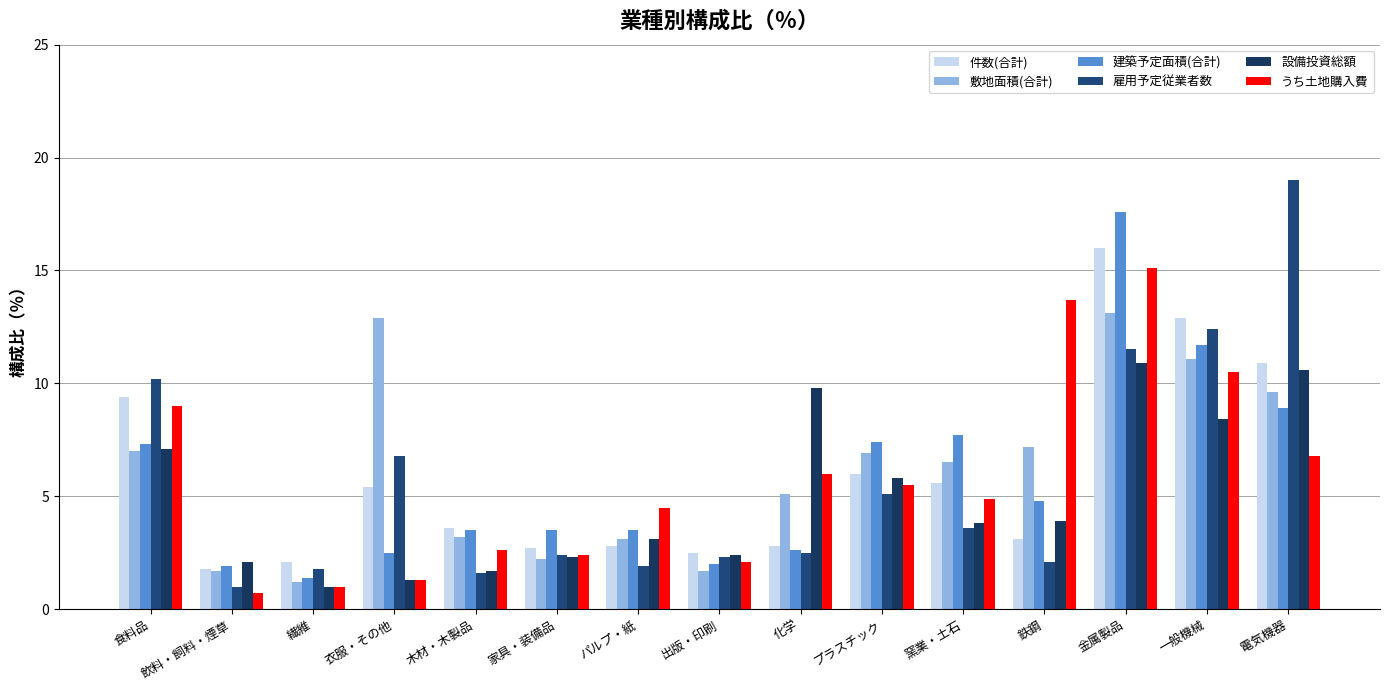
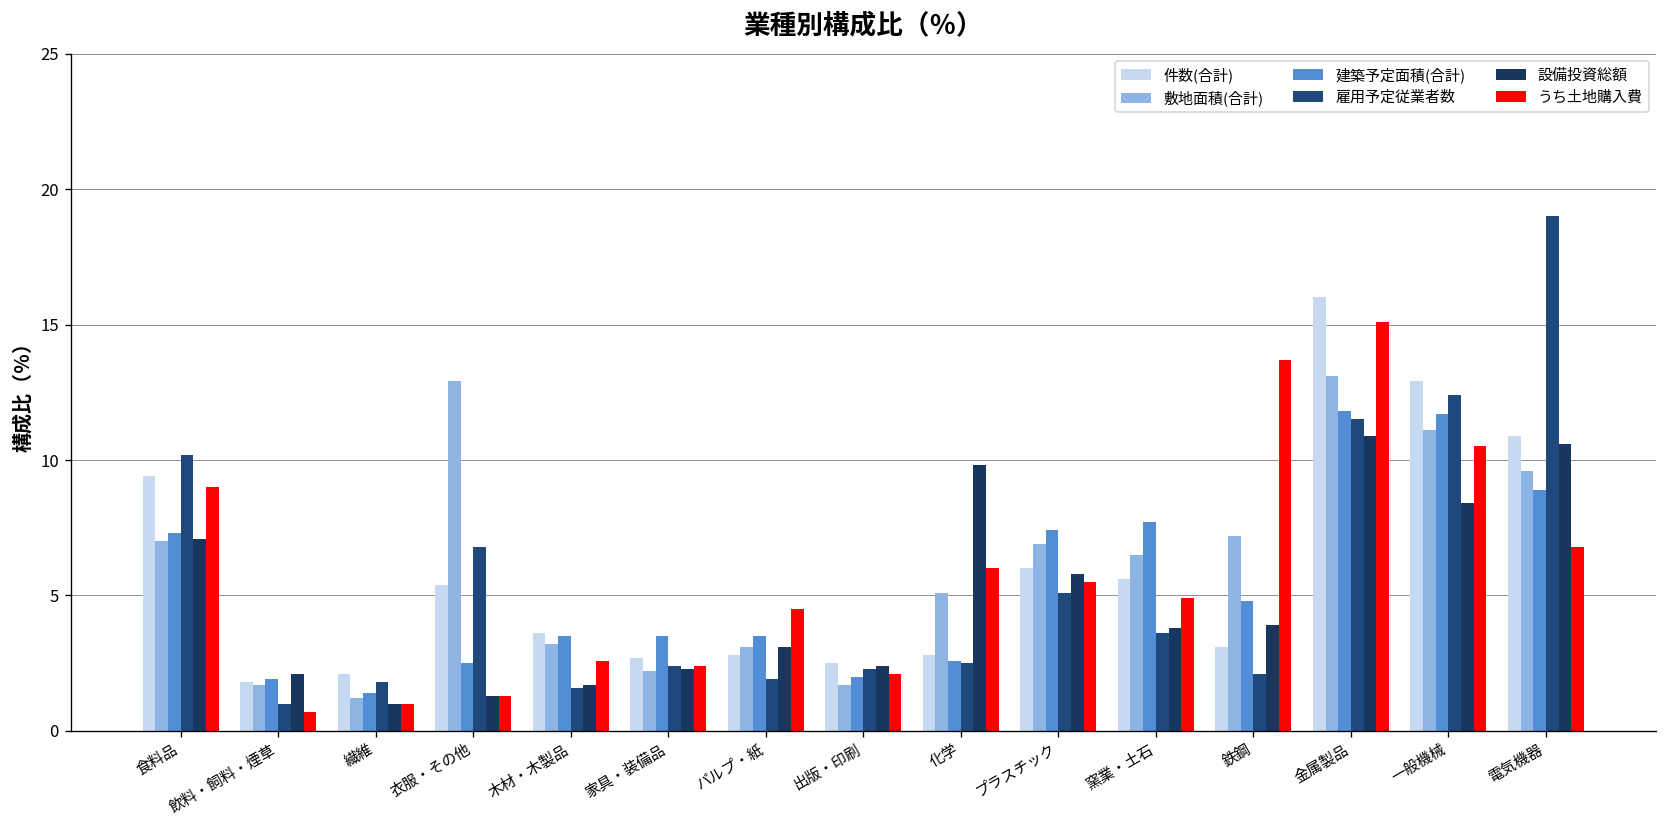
  {
    "件数(合計)": {
      "食料品": 9.4,
      "飲料・飼料・煙草": 1.8,
      "繊維": 2.1,
      "衣服・その他": 5.4,
      "木材・木製品": 3.6,
      "家具・装備品": 2.7,
      "パルプ・紙": 2.8,
      "出版・印刷": 2.5,
      "化学": 2.8,
      "プラスチック": 6.0,
      "窯業・土石": 5.6,
      "鉄鋼": 3.1,
      "金属製品": 16.0,
      "一般機械": 12.9,
      "電気機器": 10.9
    },
    "敷地面積(合計)": {
      "食料品": 7.0,
      "飲料・飼料・煙草": 1.7,
      "繊維": 1.2,
      "衣服・その他": 12.9,
      "木材・木製品": 3.2,
      "家具・装備品": 2.2,
      "パルプ・紙": 3.1,
      "出版・印刷": 1.7,
      "化学": 5.1,
      "プラスチック": 6.9,
      "窯業・土石": 6.5,
      "鉄鋼": 7.2,
      "金属製品": 13.1,
      "一般機械": 11.1,
      "電気機器": 9.6
    },
    "建築予定面積(合計)": {
      "食料品": 7.3,
      "飲料・飼料・煙草": 1.9,
      "繊維": 1.4,
      "衣服・その他": 2.5,
      "木材・木製品": 3.5,
      "家具・装備品": 3.5,
      "パルプ・紙": 3.5,
      "出版・印刷": 2.0,
      "化学": 2.6,
      "プラスチック": 7.4,
      "窯業・土石": 7.7,
      "鉄鋼": 4.8,
-     "金属製品": 17.6,
+     "金属製品": 11.8,
      "一般機械": 11.7,
      "電気機器": 8.9
    },
    "うち土地購入費": {
      "食料品": 9.0,
      "飲料・飼料・煙草": 0.7,
      "繊維": 1.0,
      "衣服・その他": 1.3,
      "木材・木製品": 2.6,
      "家具・装備品": 2.4,
      "パルプ・紙": 4.5,
      "出版・印刷": 2.1,
      "化学": 6.0,
      "プラスチック": 5.5,
      "窯業・土石": 4.9,
      "鉄鋼": 13.7,
      "金属製品": 15.1,
      "一般機械": 10.5,
      "電気機器": 6.8
    }
  }
